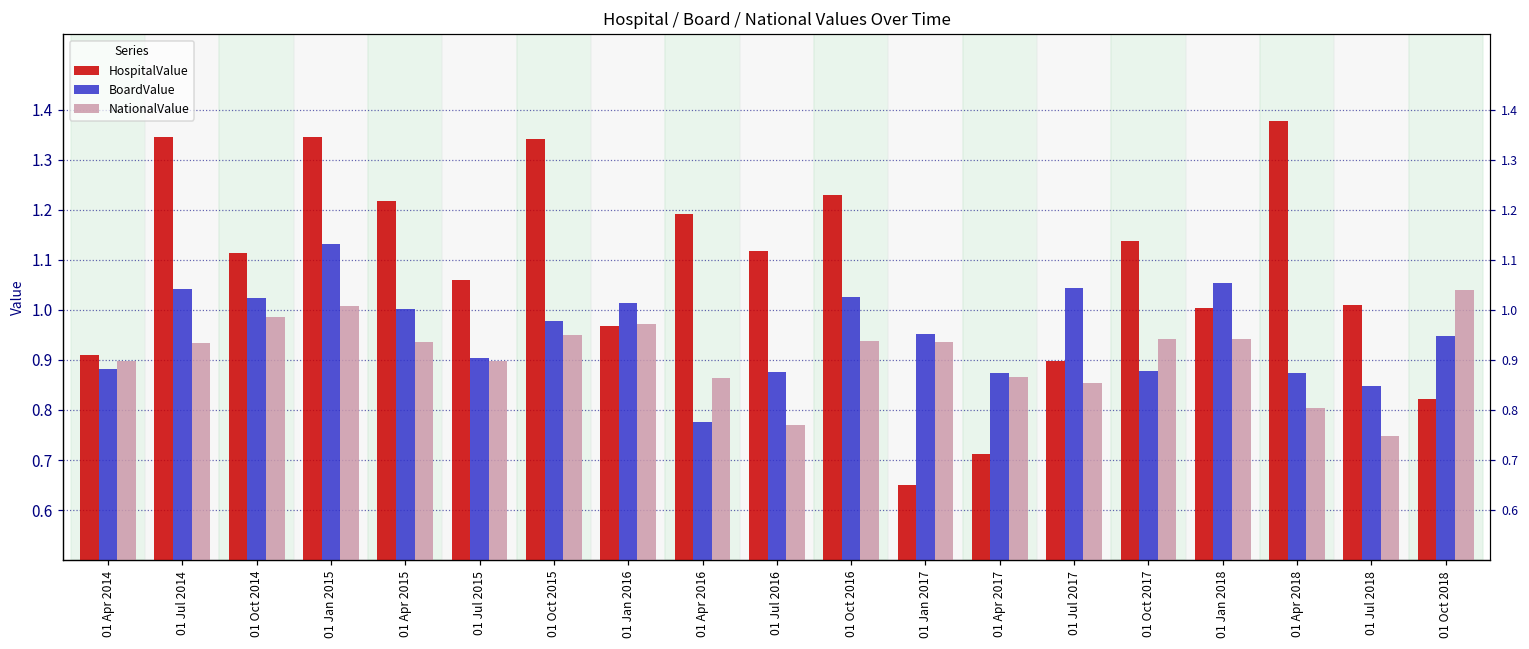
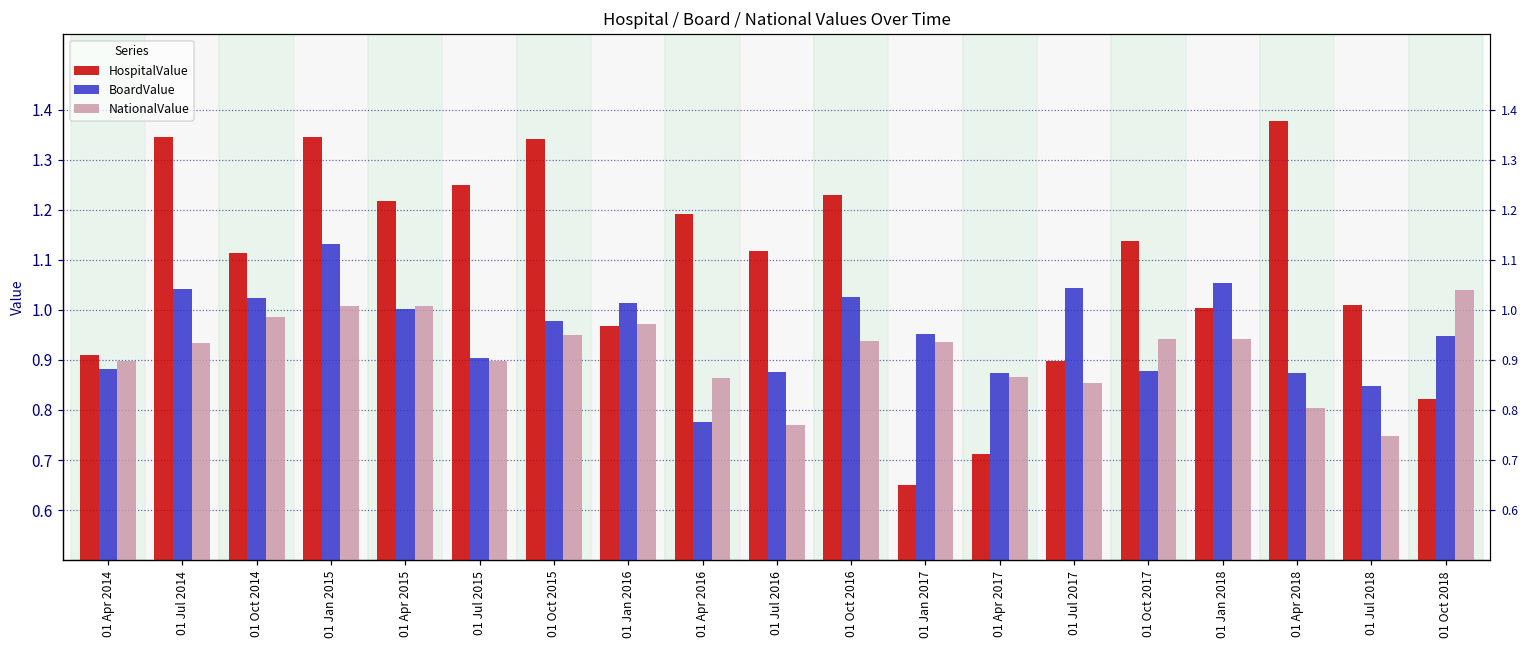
  {
    "HospitalValue": {
      "01 Apr 2014": 0.91,
      "01 Jul 2014": 1.35,
      "01 Oct 2014": 1.11,
      "01 Jan 2015": 1.35,
      "01 Apr 2015": 1.22,
-     "01 Jul 2015": 1.06,
+     "01 Jul 2015": 1.25,
      "01 Oct 2015": 1.34,
      "01 Jan 2016": 0.97,
      "01 Apr 2016": 1.19,
      "01 Jul 2016": 1.12,
      "01 Oct 2016": 1.23,
      "01 Jan 2017": 0.65,
      "01 Apr 2017": 0.71,
      "01 Jul 2017": 0.90,
      "01 Oct 2017": 1.14,
      "01 Jan 2018": 1.00,
      "01 Apr 2018": 1.38,
      "01 Jul 2018": 1.01,
      "01 Oct 2018": 0.82
    },
    "BoardValue": {
      "01 Apr 2014": 0.88,
      "01 Jul 2014": 1.04,
      "01 Oct 2014": 1.02,
      "01 Jan 2015": 1.13,
      "01 Apr 2015": 1.00,
      "01 Jul 2015": 0.90,
      "01 Oct 2015": 0.98,
      "01 Jan 2016": 1.01,
      "01 Apr 2016": 0.78,
      "01 Jul 2016": 0.88,
      "01 Oct 2016": 1.03,
      "01 Jan 2017": 0.95,
      "01 Apr 2017": 0.87,
      "01 Jul 2017": 1.04,
      "01 Oct 2017": 0.88,
      "01 Jan 2018": 1.05,
      "01 Apr 2018": 0.87,
      "01 Jul 2018": 0.85,
      "01 Oct 2018": 0.95
    },
    "NationalValue": {
      "01 Apr 2014": 0.90,
      "01 Jul 2014": 0.93,
      "01 Oct 2014": 0.99,
      "01 Jan 2015": 1.01,
-     "01 Apr 2015": 0.94,
+     "01 Apr 2015": 1.01,
      "01 Jul 2015": 0.90,
      "01 Oct 2015": 0.95,
      "01 Jan 2016": 0.97,
      "01 Apr 2016": 0.86,
      "01 Jul 2016": 0.77,
      "01 Oct 2016": 0.94,
      "01 Jan 2017": 0.94,
      "01 Apr 2017": 0.87,
      "01 Jul 2017": 0.85,
      "01 Oct 2017": 0.94,
      "01 Jan 2018": 0.94,
      "01 Apr 2018": 0.80,
      "01 Jul 2018": 0.75,
      "01 Oct 2018": 1.04
    }
  }
